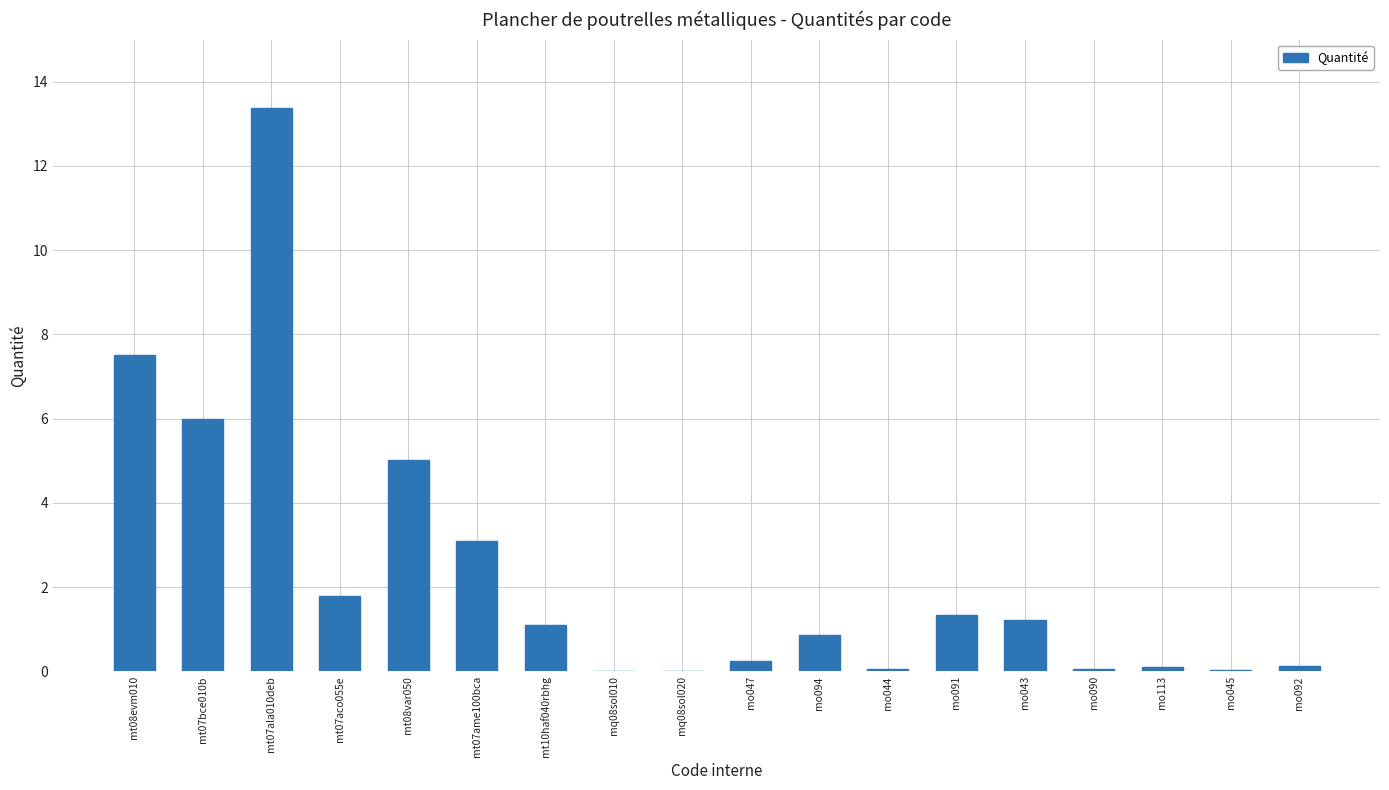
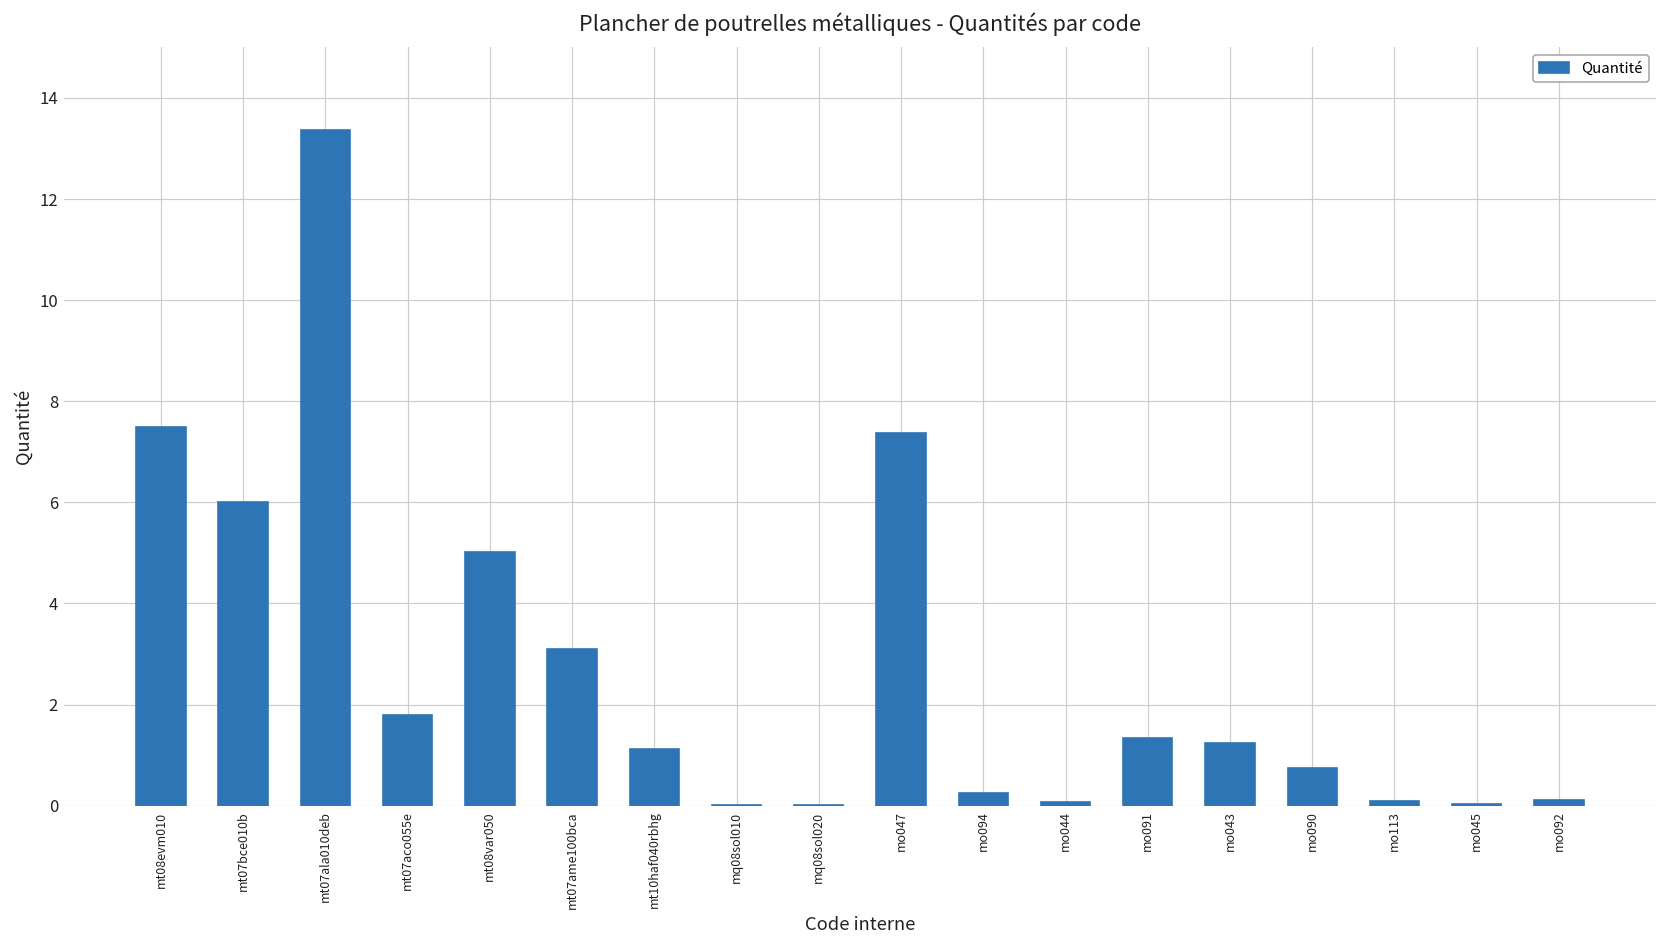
  {
    "mt08evm010": 7.5,
    "mt07bce010b": 6.0,
    "mt07ala010deb": 13.4,
    "mt07aco055e": 1.8,
    "mt08var050": 5.0,
    "mt07ame100bca": 3.1,
    "mt10haf040rbhg": 1.1,
-   "mo047": 0.2,
-   "mo094": 0.9,
+   "mo047": 7.4,
+   "mo094": 0.2,
    "mo044": 0.1,
    "mo091": 1.3,
    "mo043": 1.2,
-   "mo090": 0.1,
+   "mo090": 0.8,
    "mo113": 0.1,
    "mo092": 0.1
  }
